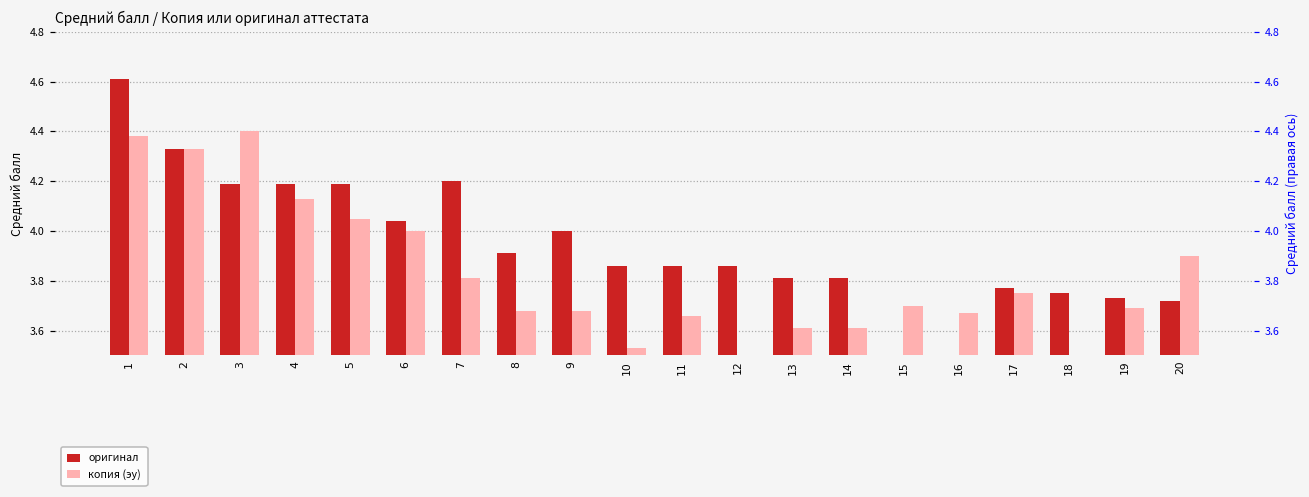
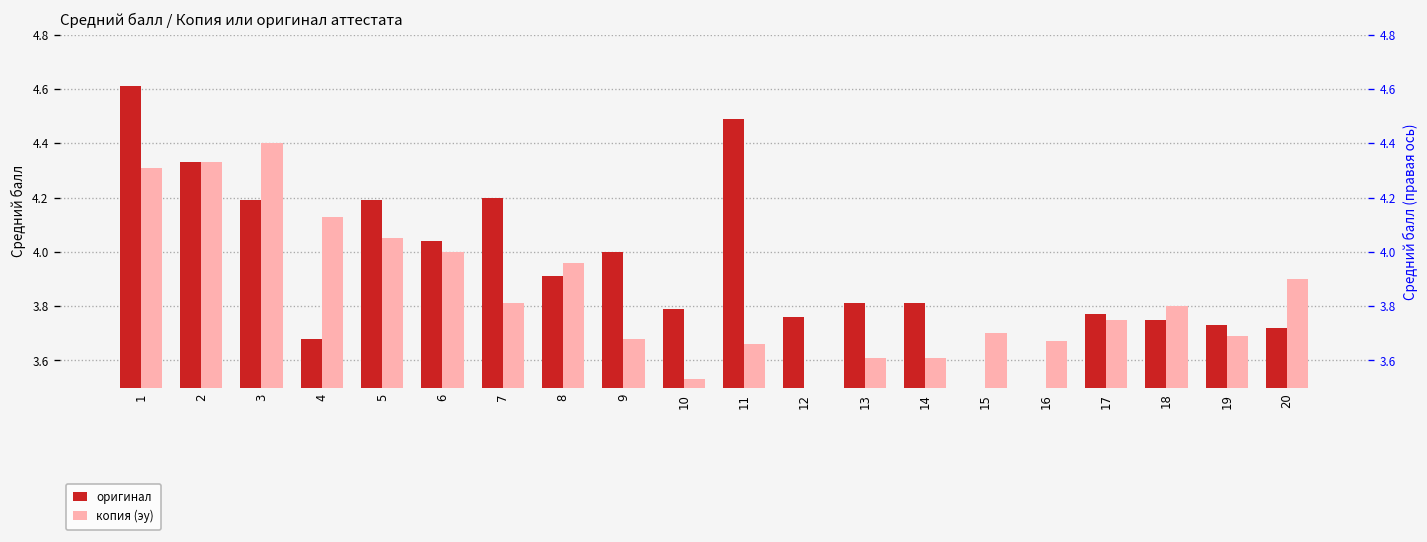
  {
    "оригинал": {
      "1": 4.61,
      "2": 4.33,
      "3": 4.19,
-     "4": 4.19,
+     "4": 3.68,
      "5": 4.19,
      "6": 4.04,
      "7": 4.20,
      "8": 3.91,
      "9": 4.00,
-     "10": 3.86,
-     "11": 3.86,
-     "12": 3.86,
+     "10": 3.79,
+     "11": 4.49,
+     "12": 3.76,
      "13": 3.81,
      "14": 3.81,
      "15": 3.50,
      "16": 3.50,
      "17": 3.77,
      "18": 3.75,
      "19": 3.73,
      "20": 3.72
    },
    "копия (эу)": {
-     "1": 4.38,
+     "1": 4.31,
      "2": 4.33,
      "3": 4.40,
      "4": 4.13,
      "5": 4.05,
      "6": 4.00,
      "7": 3.81,
-     "8": 3.68,
+     "8": 3.96,
      "9": 3.68,
      "10": 3.53,
      "11": 3.66,
      "13": 3.61,
      "14": 3.61,
      "15": 3.70,
      "16": 3.67,
      "17": 3.75,
-     "18": 3.5,
+     "18": 3.8,
      "19": 3.69,
      "20": 3.90
    }
  }
